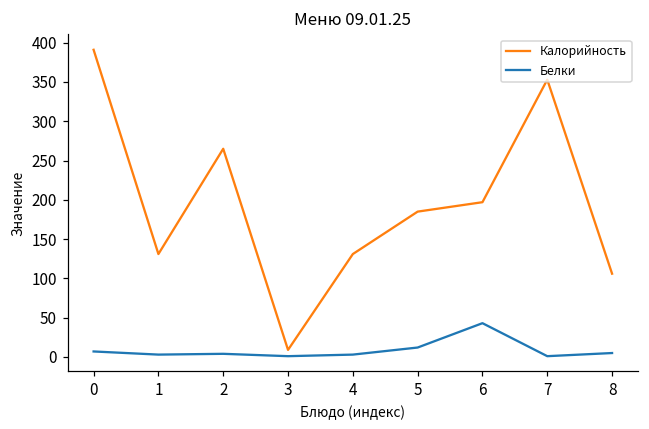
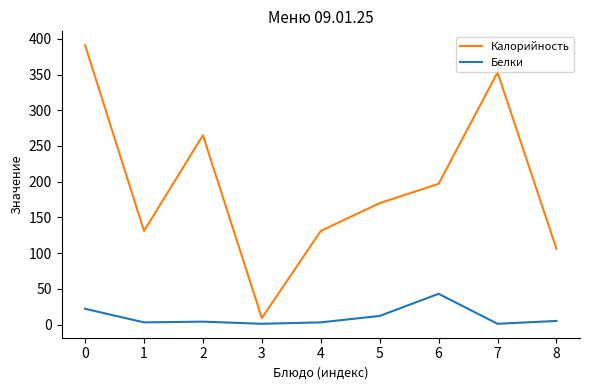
  {
    "Калорийность": {
      "0": 390,
      "1": 130,
      "2": 270,
      "3": 10,
      "4": 130,
-     "5": 190,
+     "5": 170,
      "6": 200,
      "7": 350,
      "8": 110
    },
    "Белки": {
-     "0": 10,
+     "0": 20,
      "1": 0,
      "2": 0,
      "3": 0,
      "4": 0,
      "5": 10,
      "6": 40,
      "7": 0,
      "8": 10
    }
  }
